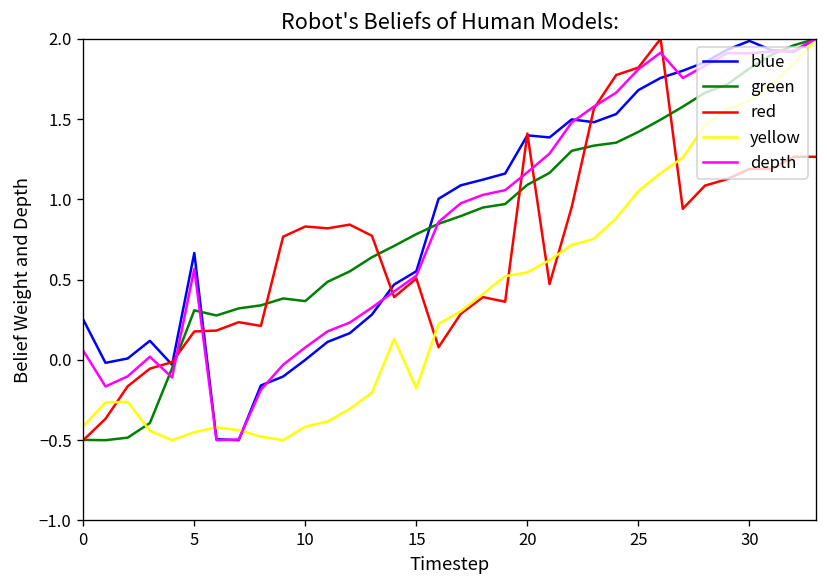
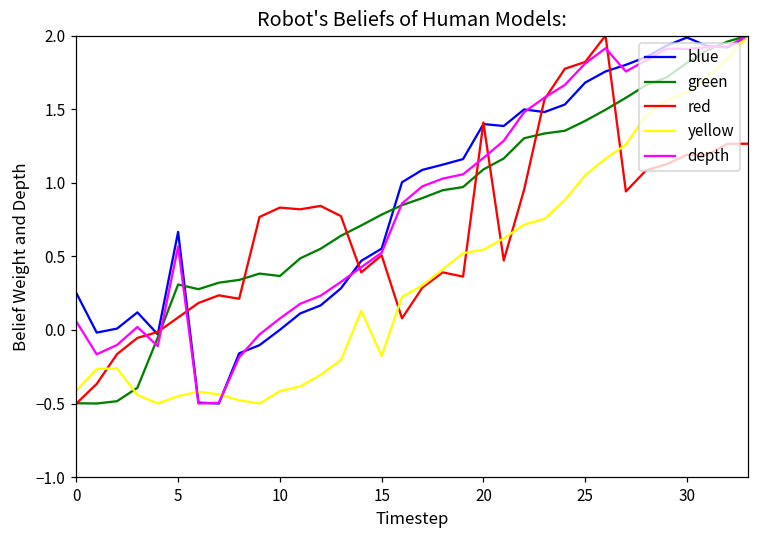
  {
    "blue": {
      "0": 0.25,
      "5": 0.67,
      "10": 0.00,
      "15": 0.55,
      "25": 1.68,
      "30": 1.99
    },
    "green": {
      "5": 0.31,
      "10": 0.37,
      "15": 0.78,
      "20": 1.09,
      "25": 1.42
    },
    "red": {
-     "5": 0.18,
+     "5": 0.08,
      "10": 0.83
    },
    "yellow": {
      "0": -0.41,
      "5": -0.45,
      "10": -0.42,
      "15": -0.18,
      "20": 0.55,
      "25": 1.05
    },
    "depth": {
      "0": 0.06,
      "5": 0.57,
      "10": 0.08,
      "20": 1.17
    }
  }
